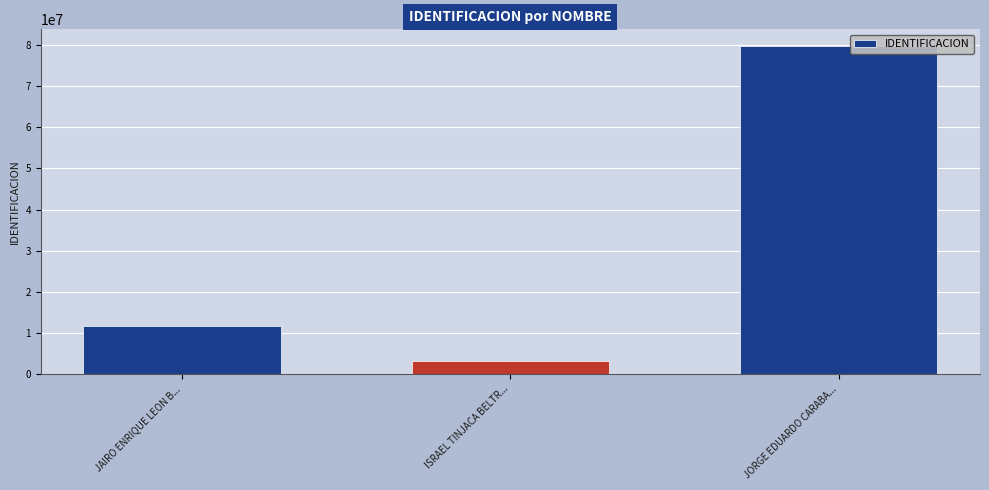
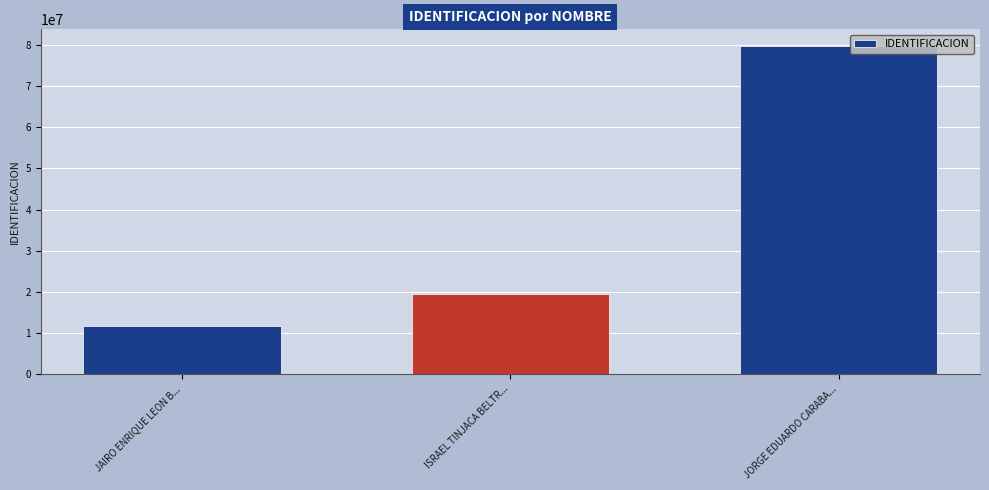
  {
    "JAIRO ENRIQUE LEON B...": 12000000,
-   "ISRAEL TINJACA BELTR...": 3000000,
+   "ISRAEL TINJACA BELTR...": 19000000,
    "JORGE EDUARDO CARABA...": 80000000
  }
